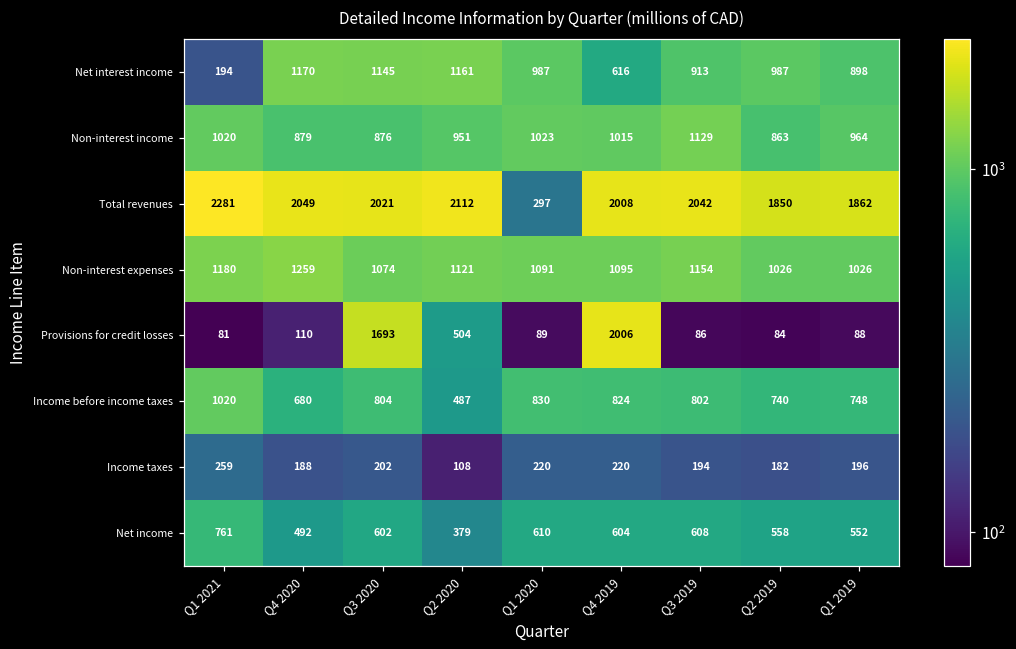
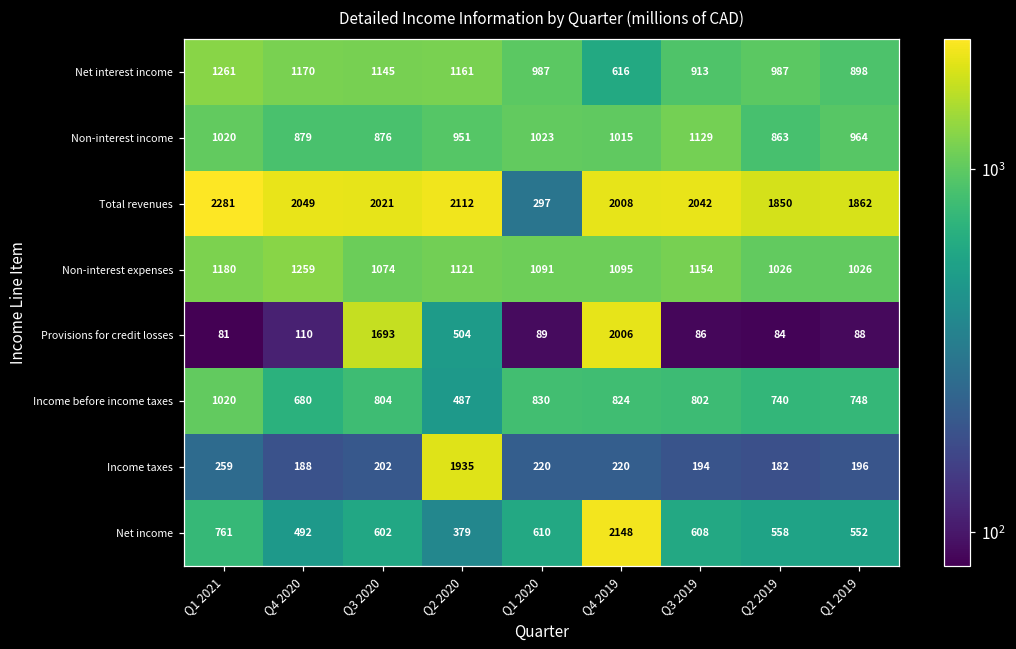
  {
    "Net interest income": {
-     "Q1 2021": 194,
+     "Q1 2021": 1261,
      "Q4 2020": 1170,
      "Q3 2020": 1145,
      "Q2 2020": 1161,
      "Q1 2020": 987,
      "Q4 2019": 616,
      "Q3 2019": 913,
      "Q2 2019": 987,
      "Q1 2019": 898
    },
    "Non-interest income": {
      "Q1 2021": 1020,
      "Q4 2020": 879,
      "Q3 2020": 876,
      "Q2 2020": 951,
      "Q1 2020": 1023,
      "Q4 2019": 1015,
      "Q3 2019": 1129,
      "Q2 2019": 863,
      "Q1 2019": 964
    },
    "Total revenues": {
      "Q1 2021": 2281,
      "Q4 2020": 2049,
      "Q3 2020": 2021,
      "Q2 2020": 2112,
      "Q1 2020": 297,
      "Q4 2019": 2008,
      "Q3 2019": 2042,
      "Q2 2019": 1850,
      "Q1 2019": 1862
    },
    "Non-interest expenses": {
      "Q1 2021": 1180,
      "Q4 2020": 1259,
      "Q3 2020": 1074,
      "Q2 2020": 1121,
      "Q1 2020": 1091,
      "Q4 2019": 1095,
      "Q3 2019": 1154,
      "Q2 2019": 1026,
      "Q1 2019": 1026
    },
    "Provisions for credit losses": {
      "Q1 2021": 81,
      "Q4 2020": 110,
      "Q3 2020": 1693,
      "Q2 2020": 504,
      "Q1 2020": 89,
      "Q4 2019": 2006,
      "Q3 2019": 86,
      "Q2 2019": 84,
      "Q1 2019": 88
    },
    "Income before income taxes": {
      "Q1 2021": 1020,
      "Q4 2020": 680,
      "Q3 2020": 804,
      "Q2 2020": 487,
      "Q1 2020": 830,
      "Q4 2019": 824,
      "Q3 2019": 802,
      "Q2 2019": 740,
      "Q1 2019": 748
    },
    "Income taxes": {
      "Q1 2021": 259,
      "Q4 2020": 188,
      "Q3 2020": 202,
-     "Q2 2020": 108,
+     "Q2 2020": 1935,
      "Q1 2020": 220,
      "Q4 2019": 220,
      "Q3 2019": 194,
      "Q2 2019": 182,
      "Q1 2019": 196
    },
    "Net income": {
      "Q1 2021": 761,
      "Q4 2020": 492,
      "Q3 2020": 602,
      "Q2 2020": 379,
      "Q1 2020": 610,
-     "Q4 2019": 604,
+     "Q4 2019": 2148,
      "Q3 2019": 608,
      "Q2 2019": 558,
      "Q1 2019": 552
    }
  }
